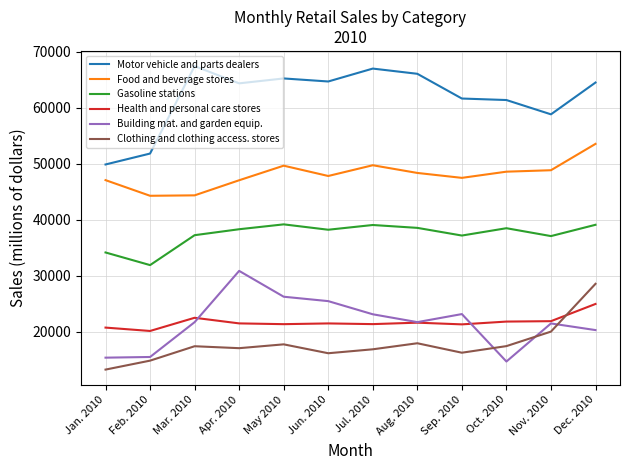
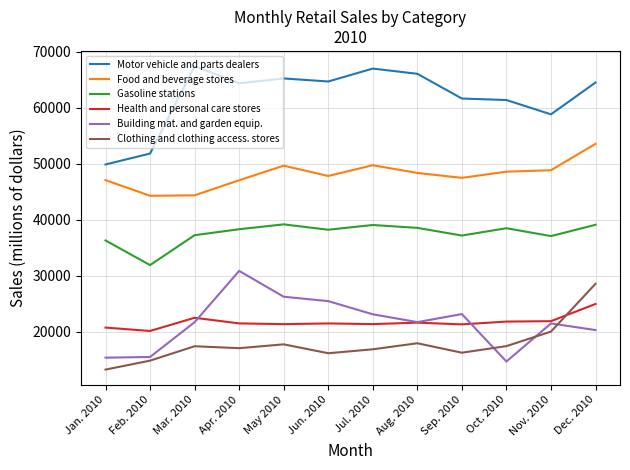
  {
    "Motor vehicle and parts dealers": {
      "Jan. 2010": 50000,
      "Feb. 2010": 52000,
      "May 2010": 65000,
      "Jun. 2010": 65000,
      "Jul. 2010": 67000,
      "Aug. 2010": 66000,
      "Sep. 2010": 62000,
      "Oct. 2010": 61000,
      "Nov. 2010": 59000,
      "Dec. 2010": 65000
    },
    "Food and beverage stores": {
      "Jan. 2010": 47000,
      "Feb. 2010": 44000,
      "Mar. 2010": 44000,
      "Apr. 2010": 47000,
      "May 2010": 50000,
      "Jun. 2010": 48000,
      "Jul. 2010": 50000,
      "Aug. 2010": 48000,
      "Sep. 2010": 47000,
      "Oct. 2010": 49000,
      "Nov. 2010": 49000,
      "Dec. 2010": 54000
    },
    "Gasoline stations": {
-     "Jan. 2010": 34000,
+     "Jan. 2010": 36000,
      "Feb. 2010": 32000,
      "Mar. 2010": 37000,
      "Apr. 2010": 38000,
      "May 2010": 39000,
      "Jun. 2010": 38000,
      "Jul. 2010": 39000,
      "Aug. 2010": 39000,
      "Sep. 2010": 37000,
      "Oct. 2010": 38000,
      "Nov. 2010": 37000,
      "Dec. 2010": 39000
    },
    "Health and personal care stores": {
      "Jan. 2010": 21000,
      "Feb. 2010": 20000,
      "Mar. 2010": 22000,
      "Apr. 2010": 21000,
      "May 2010": 21000,
      "Jun. 2010": 21000,
      "Jul. 2010": 21000,
      "Sep. 2010": 21000,
      "Oct. 2010": 22000,
      "Dec. 2010": 25000
    },
    "Building mat. and garden equip.": {
      "Jan. 2010": 15000,
      "Feb. 2010": 15000,
      "Mar. 2010": 22000,
      "Apr. 2010": 31000,
      "May 2010": 26000,
      "Jun. 2010": 25000,
      "Jul. 2010": 23000,
      "Sep. 2010": 23000,
      "Oct. 2010": 15000,
      "Dec. 2010": 20000
    },
    "Clothing and clothing access. stores": {
      "Jan. 2010": 13000,
      "Feb. 2010": 15000,
      "Mar. 2010": 17000,
      "Apr. 2010": 17000,
      "May 2010": 18000,
      "Jun. 2010": 16000,
      "Jul. 2010": 17000,
      "Aug. 2010": 18000,
      "Sep. 2010": 16000,
      "Oct. 2010": 17000,
      "Nov. 2010": 20000,
      "Dec. 2010": 29000
    }
  }
